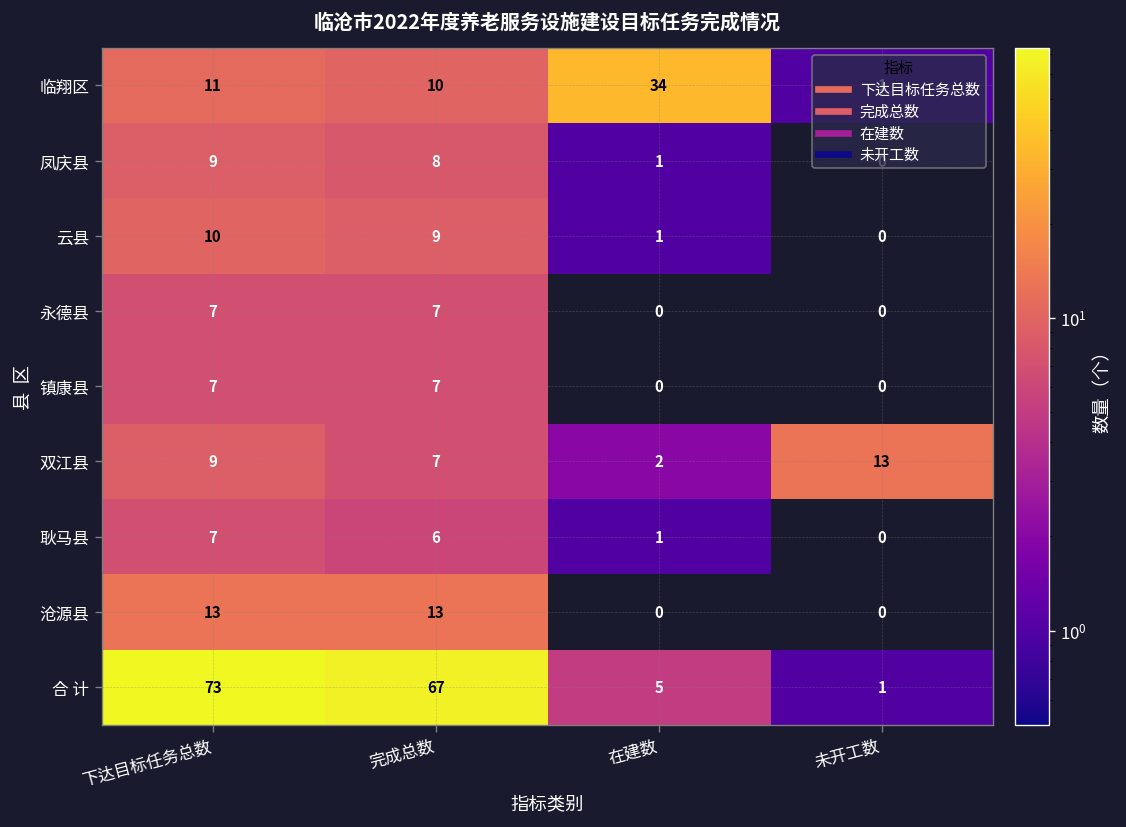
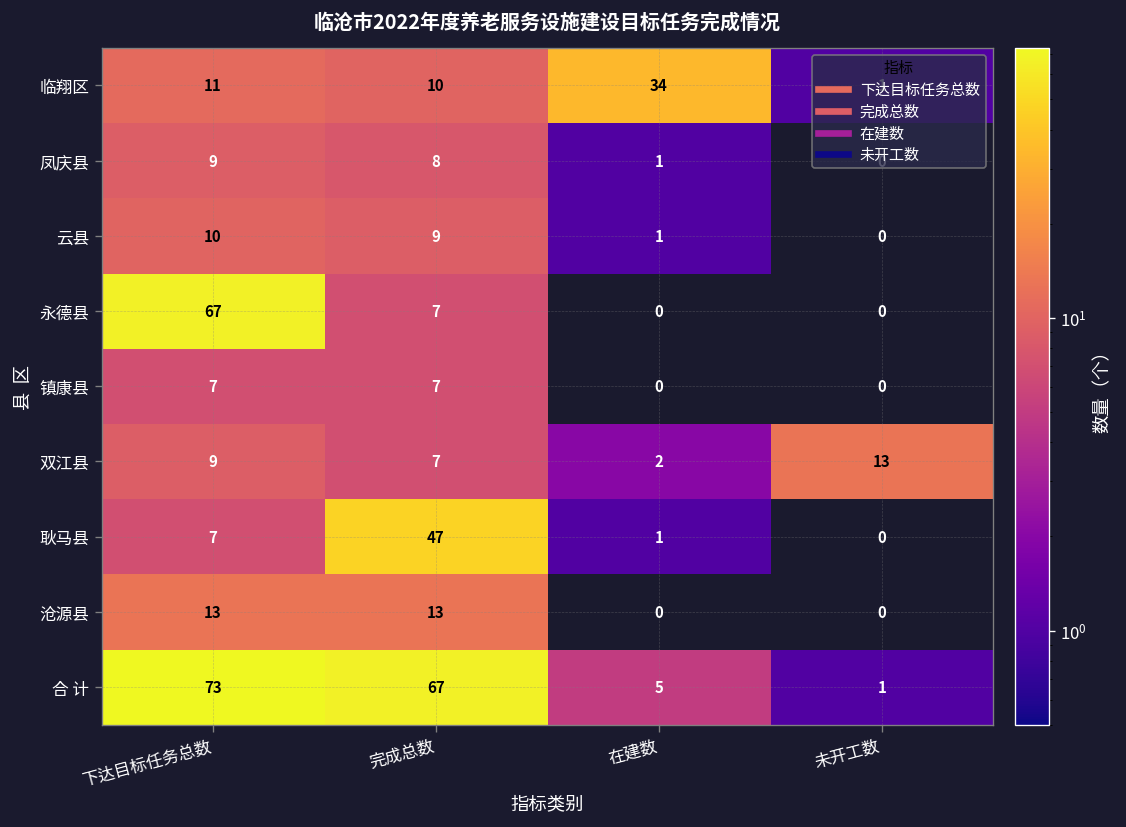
  {
    "临翔区": {
      "下达目标任务总数": 11,
      "完成总数": 10,
      "在建数": 34
    },
    "凤庆县": {
      "下达目标任务总数": 9,
      "完成总数": 8,
      "在建数": 1
    },
    "云县": {
      "下达目标任务总数": 10,
      "完成总数": 9,
      "在建数": 1,
      "未开工数": 0
    },
    "永德县": {
-     "下达目标任务总数": 7,
+     "下达目标任务总数": 67,
      "完成总数": 7,
      "在建数": 0,
      "未开工数": 0
    },
    "镇康县": {
      "下达目标任务总数": 7,
      "完成总数": 7,
      "在建数": 0,
      "未开工数": 0
    },
    "双江县": {
      "下达目标任务总数": 9,
      "完成总数": 7,
      "在建数": 2,
      "未开工数": 13
    },
    "耿马县": {
      "下达目标任务总数": 7,
-     "完成总数": 6,
+     "完成总数": 47,
      "在建数": 1,
      "未开工数": 0
    },
    "沧源县": {
      "下达目标任务总数": 13,
      "完成总数": 13,
      "在建数": 0,
      "未开工数": 0
    },
    "合 计": {
      "下达目标任务总数": 73,
      "完成总数": 67,
      "在建数": 5,
      "未开工数": 1
    }
  }
